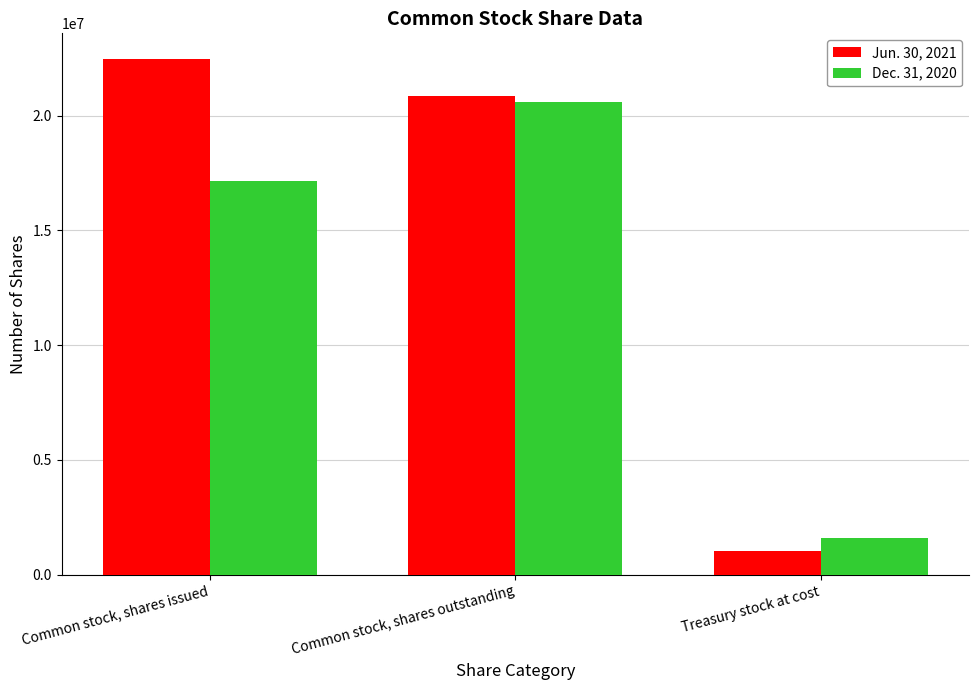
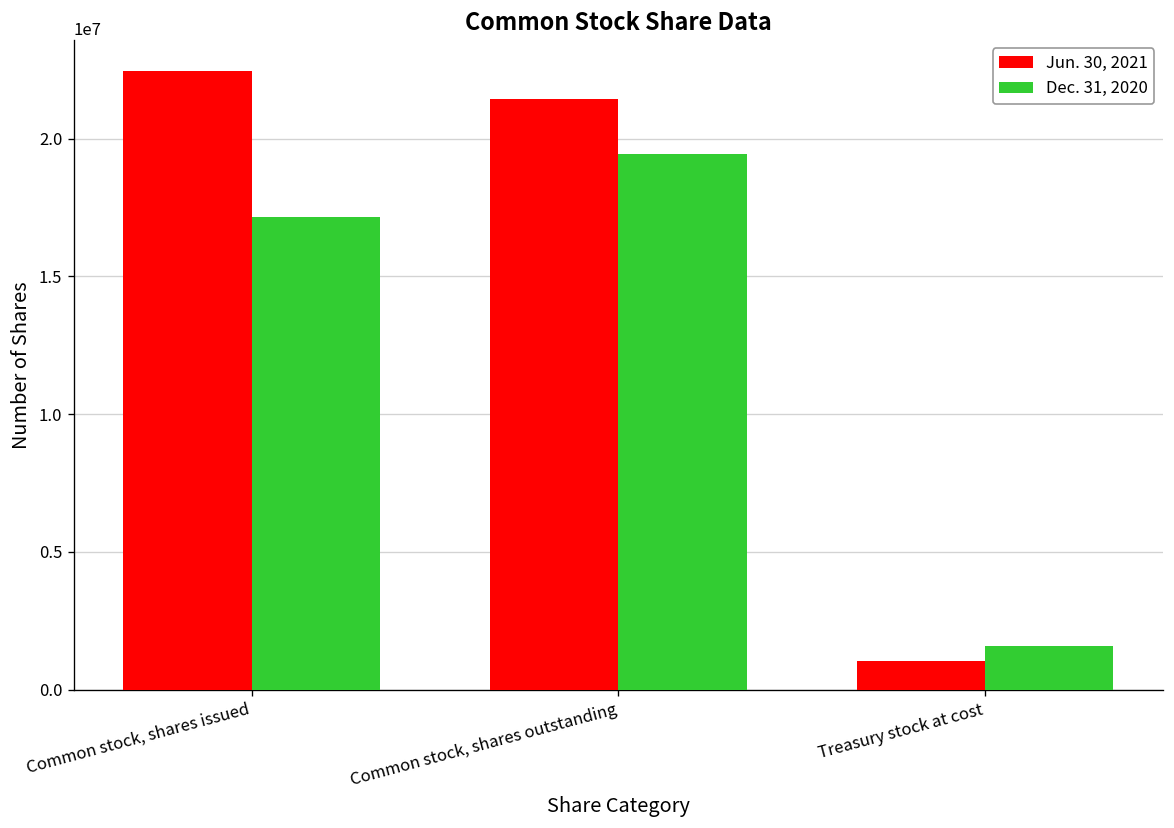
  {
    "Jun. 30, 2021": {
      "Common stock, shares issued": 22500000,
-     "Common stock, shares outstanding": 20900000,
+     "Common stock, shares outstanding": 21400000,
      "Treasury stock at cost": 1100000
    },
    "Dec. 31, 2020": {
      "Common stock, shares issued": 17100000,
-     "Common stock, shares outstanding": 20600000,
+     "Common stock, shares outstanding": 19400000,
      "Treasury stock at cost": 1600000
    }
  }
